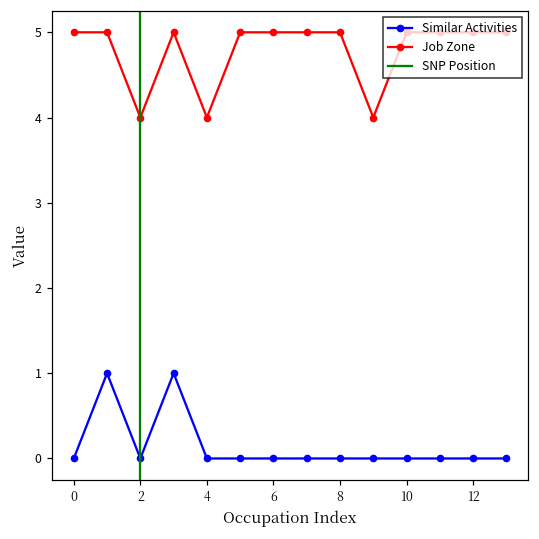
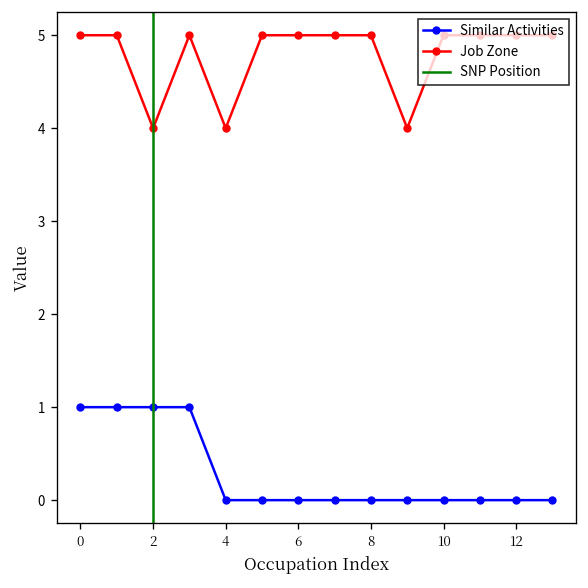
  {
    "Similar Activities": {
-     "0": 0,
-     "2": 0,
+     "0": 1,
+     "2": 1,
      "4": 0,
      "6": 0,
      "8": 0,
      "10": 0,
      "12": 0
    },
    "Job Zone": {
      "0": 5,
      "2": 4,
      "4": 4,
      "6": 5,
      "8": 5
    }
  }
